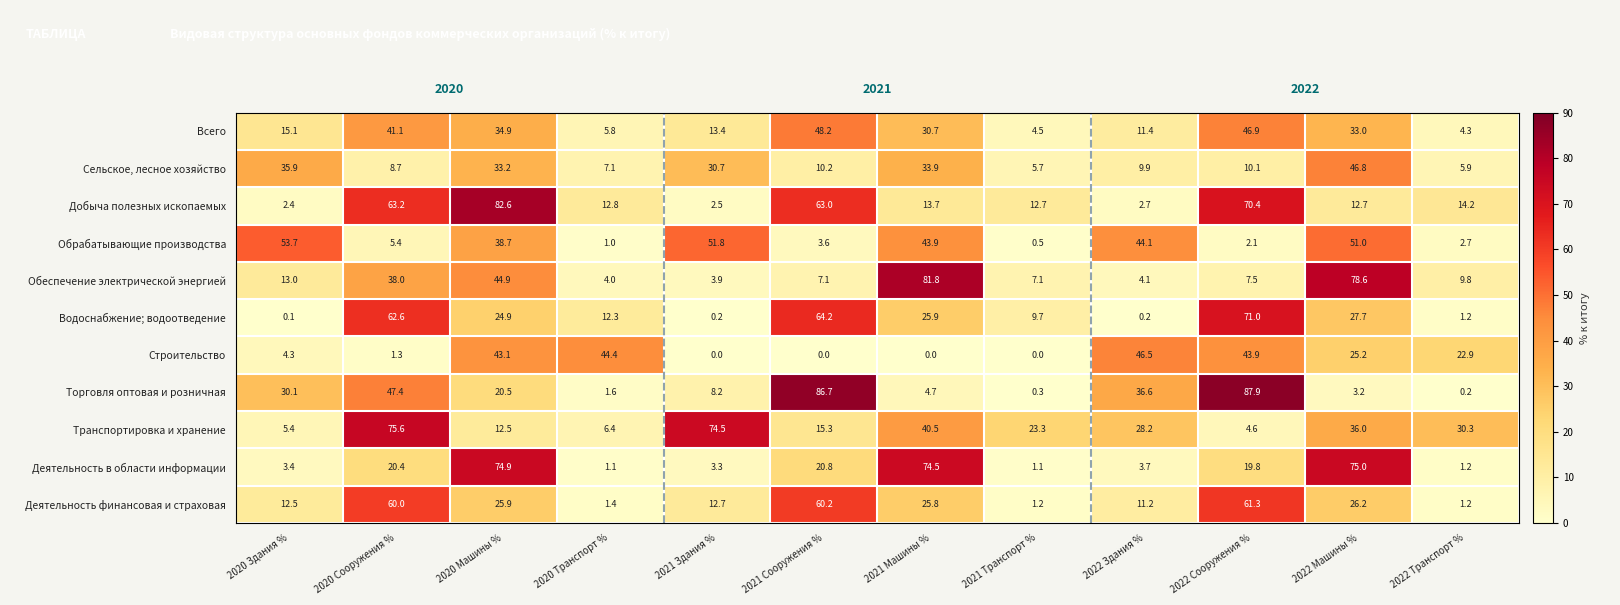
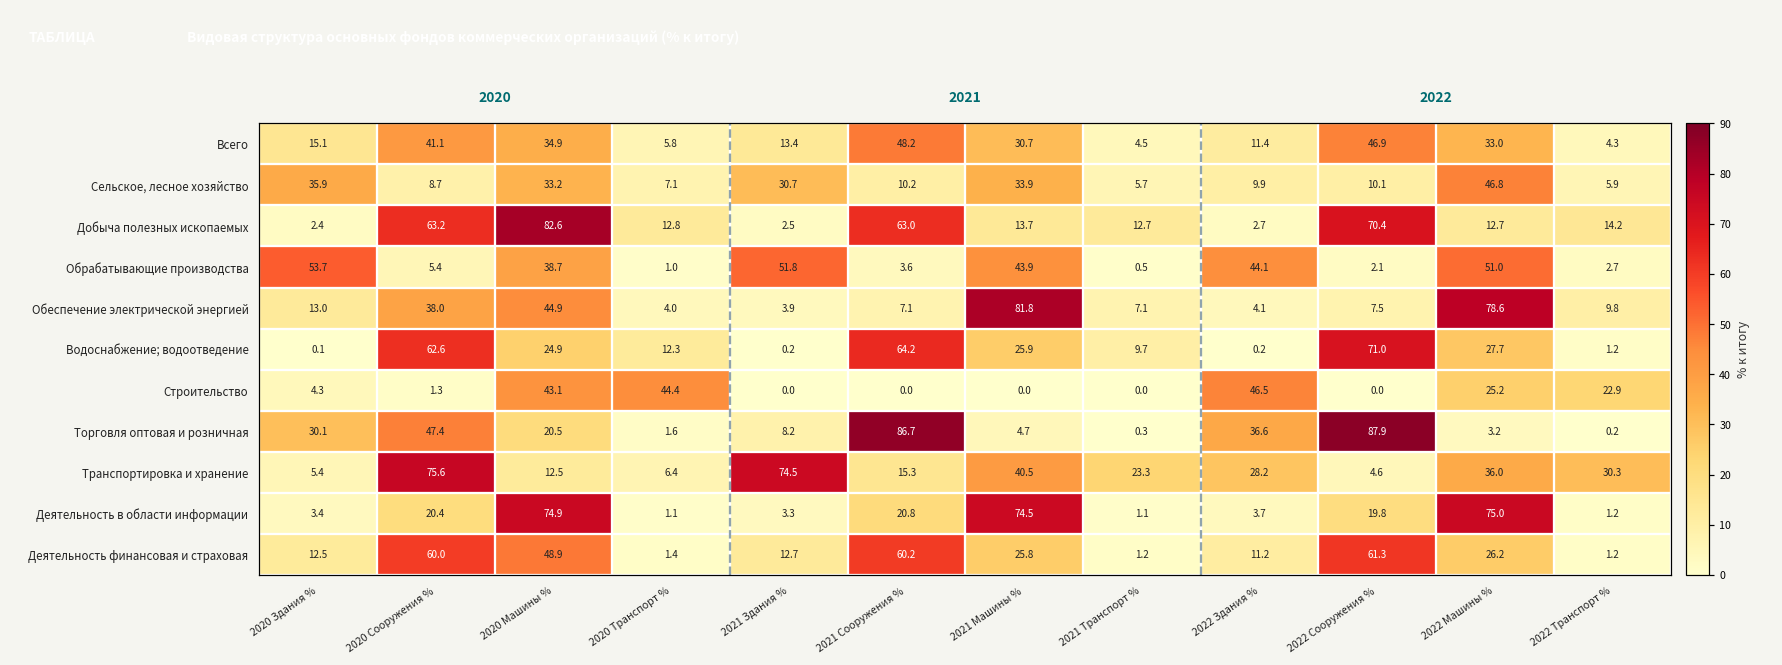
  {
    "Всего": {
      "2020 Здания %": 15.1,
      "2020 Сооружения %": 41.1,
      "2020 Машины %": 34.9,
      "2020 Транспорт %": 5.8,
      "2021 Здания %": 13.4,
      "2021 Сооружения %": 48.2,
      "2021 Машины %": 30.7,
      "2021 Транспорт %": 4.5,
      "2022 Здания %": 11.4,
      "2022 Сооружения %": 46.9,
      "2022 Машины %": 33.0,
      "2022 Транспорт %": 4.3
    },
    "Сельское, лесное хозяйство": {
      "2020 Здания %": 35.9,
      "2020 Сооружения %": 8.7,
      "2020 Машины %": 33.2,
      "2020 Транспорт %": 7.1,
      "2021 Здания %": 30.7,
      "2021 Сооружения %": 10.2,
      "2021 Машины %": 33.9,
      "2021 Транспорт %": 5.7,
      "2022 Здания %": 9.9,
      "2022 Сооружения %": 10.1,
      "2022 Машины %": 46.8,
      "2022 Транспорт %": 5.9
    },
    "Добыча полезных ископаемых": {
      "2020 Здания %": 2.4,
      "2020 Сооружения %": 63.2,
      "2020 Машины %": 82.6,
      "2020 Транспорт %": 12.8,
      "2021 Здания %": 2.5,
      "2021 Сооружения %": 63.0,
      "2021 Машины %": 13.7,
      "2021 Транспорт %": 12.7,
      "2022 Здания %": 2.7,
      "2022 Сооружения %": 70.4,
      "2022 Машины %": 12.7,
      "2022 Транспорт %": 14.2
    },
    "Обрабатывающие производства": {
      "2020 Здания %": 53.7,
      "2020 Сооружения %": 5.4,
      "2020 Машины %": 38.7,
      "2020 Транспорт %": 1.0,
      "2021 Здания %": 51.8,
      "2021 Сооружения %": 3.6,
      "2021 Машины %": 43.9,
      "2021 Транспорт %": 0.5,
      "2022 Здания %": 44.1,
      "2022 Сооружения %": 2.1,
      "2022 Машины %": 51.0,
      "2022 Транспорт %": 2.7
    },
    "Обеспечение электрической энергией": {
      "2020 Здания %": 13.0,
      "2020 Сооружения %": 38.0,
      "2020 Машины %": 44.9,
      "2020 Транспорт %": 4.0,
      "2021 Здания %": 3.9,
      "2021 Сооружения %": 7.1,
      "2021 Машины %": 81.8,
      "2021 Транспорт %": 7.1,
      "2022 Здания %": 4.1,
      "2022 Сооружения %": 7.5,
      "2022 Машины %": 78.6,
      "2022 Транспорт %": 9.8
    },
    "Водоснабжение; водоотведение": {
      "2020 Здания %": 0.1,
      "2020 Сооружения %": 62.6,
      "2020 Машины %": 24.9,
      "2020 Транспорт %": 12.3,
      "2021 Здания %": 0.2,
      "2021 Сооружения %": 64.2,
      "2021 Машины %": 25.9,
      "2021 Транспорт %": 9.7,
      "2022 Здания %": 0.2,
      "2022 Сооружения %": 71.0,
      "2022 Машины %": 27.7,
      "2022 Транспорт %": 1.2
    },
    "Строительство": {
      "2020 Здания %": 4.3,
      "2020 Сооружения %": 1.3,
      "2020 Машины %": 43.1,
      "2020 Транспорт %": 44.4,
      "2021 Здания %": 0.0,
      "2021 Сооружения %": 0.0,
      "2021 Машины %": 0.0,
      "2021 Транспорт %": 0.0,
      "2022 Здания %": 46.5,
-     "2022 Сооружения %": 43.9,
+     "2022 Сооружения %": 0.0,
      "2022 Машины %": 25.2,
      "2022 Транспорт %": 22.9
    },
    "Торговля оптовая и розничная": {
      "2020 Здания %": 30.1,
      "2020 Сооружения %": 47.4,
      "2020 Машины %": 20.5,
      "2020 Транспорт %": 1.6,
      "2021 Здания %": 8.2,
      "2021 Сооружения %": 86.7,
      "2021 Машины %": 4.7,
      "2021 Транспорт %": 0.3,
      "2022 Здания %": 36.6,
      "2022 Сооружения %": 87.9,
      "2022 Машины %": 3.2,
      "2022 Транспорт %": 0.2
    },
    "Транспортировка и хранение": {
      "2020 Здания %": 5.4,
      "2020 Сооружения %": 75.6,
      "2020 Машины %": 12.5,
      "2020 Транспорт %": 6.4,
      "2021 Здания %": 74.5,
      "2021 Сооружения %": 15.3,
      "2021 Машины %": 40.5,
      "2021 Транспорт %": 23.3,
      "2022 Здания %": 28.2,
      "2022 Сооружения %": 4.6,
      "2022 Машины %": 36.0,
      "2022 Транспорт %": 30.3
    },
    "Деятельность в области информации": {
      "2020 Здания %": 3.4,
      "2020 Сооружения %": 20.4,
      "2020 Машины %": 74.9,
      "2020 Транспорт %": 1.1,
      "2021 Здания %": 3.3,
      "2021 Сооружения %": 20.8,
      "2021 Машины %": 74.5,
      "2021 Транспорт %": 1.1,
      "2022 Здания %": 3.7,
      "2022 Сооружения %": 19.8,
      "2022 Машины %": 75.0,
      "2022 Транспорт %": 1.2
    },
    "Деятельность финансовая и страховая": {
      "2020 Здания %": 12.5,
      "2020 Сооружения %": 60.0,
-     "2020 Машины %": 25.9,
+     "2020 Машины %": 48.9,
      "2020 Транспорт %": 1.4,
      "2021 Здания %": 12.7,
      "2021 Сооружения %": 60.2,
      "2021 Машины %": 25.8,
      "2021 Транспорт %": 1.2,
      "2022 Здания %": 11.2,
      "2022 Сооружения %": 61.3,
      "2022 Машины %": 26.2,
      "2022 Транспорт %": 1.2
    }
  }
